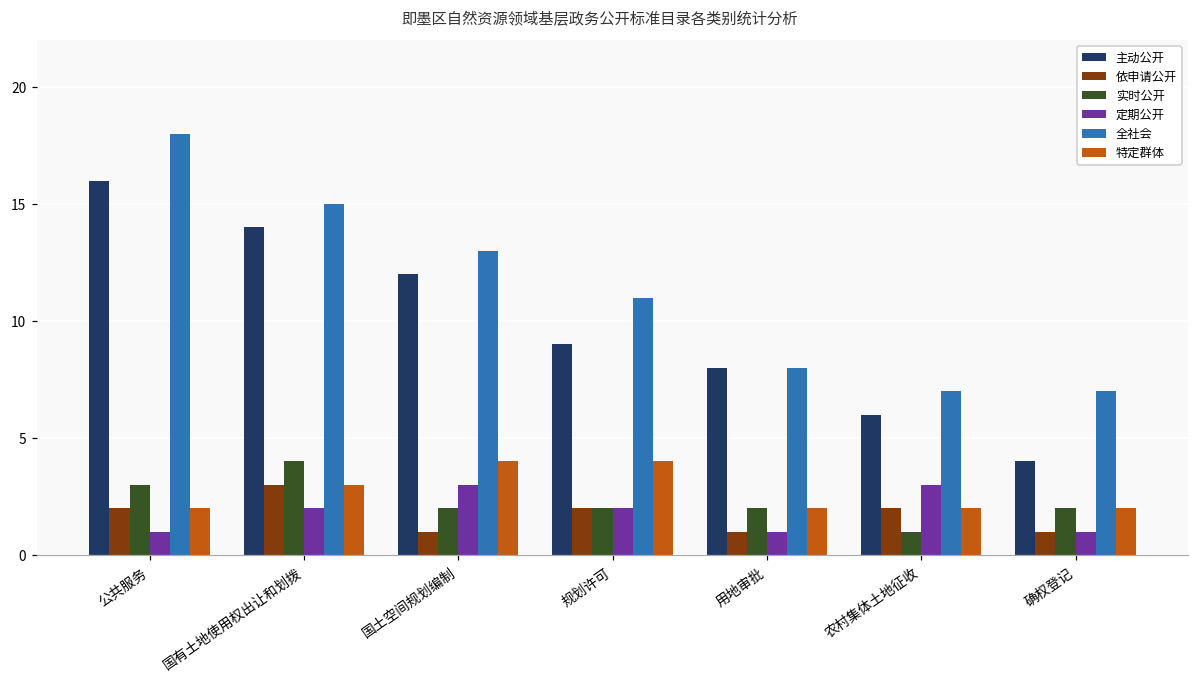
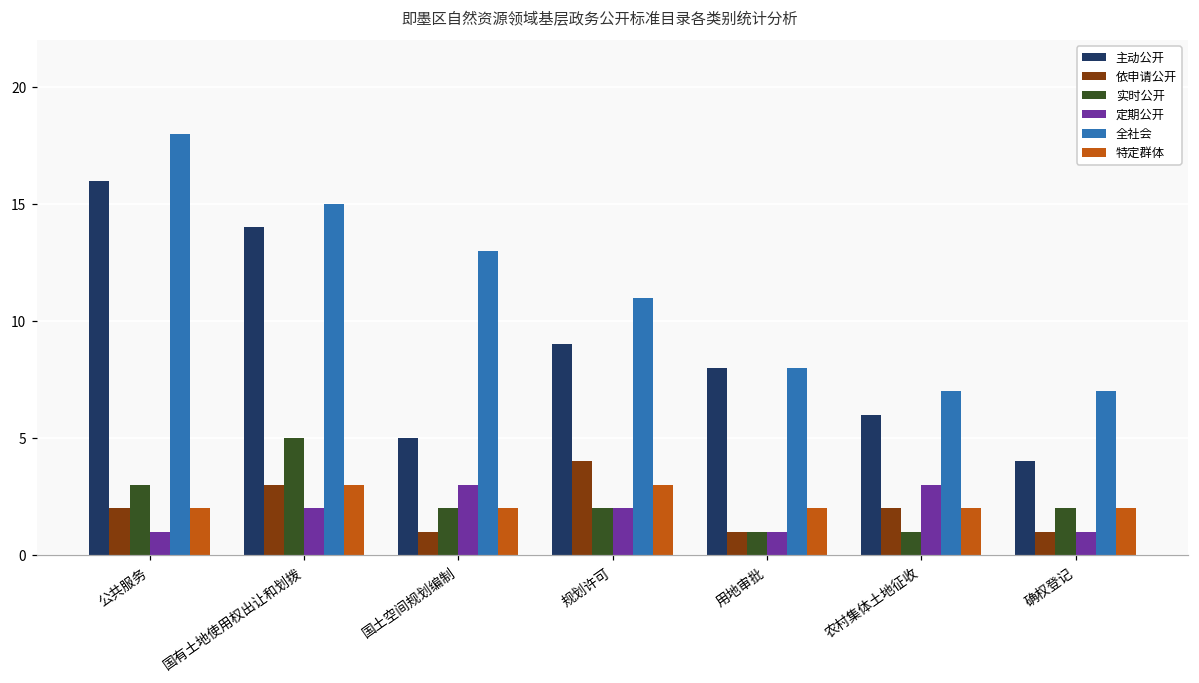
  {
    "主动公开": {
      "公共服务": 16,
      "国有土地使用权出让和划拨": 14,
-     "国土空间规划编制": 12,
+     "国土空间规划编制": 5,
      "规划许可": 9,
      "用地审批": 8,
      "农村集体土地征收": 6,
      "确权登记": 4
    },
    "依申请公开": {
      "公共服务": 2,
      "国有土地使用权出让和划拨": 3,
      "国土空间规划编制": 1,
-     "规划许可": 2,
+     "规划许可": 4,
      "用地审批": 1,
      "农村集体土地征收": 2,
      "确权登记": 1
    },
    "实时公开": {
      "公共服务": 3,
-     "国有土地使用权出让和划拨": 4,
+     "国有土地使用权出让和划拨": 5,
      "国土空间规划编制": 2,
      "规划许可": 2,
-     "用地审批": 2,
+     "用地审批": 1,
      "农村集体土地征收": 1,
      "确权登记": 2
    },
    "定期公开": {
      "公共服务": 1,
      "国有土地使用权出让和划拨": 2,
      "国土空间规划编制": 3,
      "规划许可": 2,
      "用地审批": 1,
      "农村集体土地征收": 3,
      "确权登记": 1
    },
    "全社会": {
      "公共服务": 18,
      "国有土地使用权出让和划拨": 15,
      "国土空间规划编制": 13,
      "规划许可": 11,
      "用地审批": 8,
      "农村集体土地征收": 7,
      "确权登记": 7
    },
    "特定群体": {
      "公共服务": 2,
      "国有土地使用权出让和划拨": 3,
-     "国土空间规划编制": 4,
-     "规划许可": 4,
+     "国土空间规划编制": 2,
+     "规划许可": 3,
      "用地审批": 2,
      "农村集体土地征收": 2,
      "确权登记": 2
    }
  }
